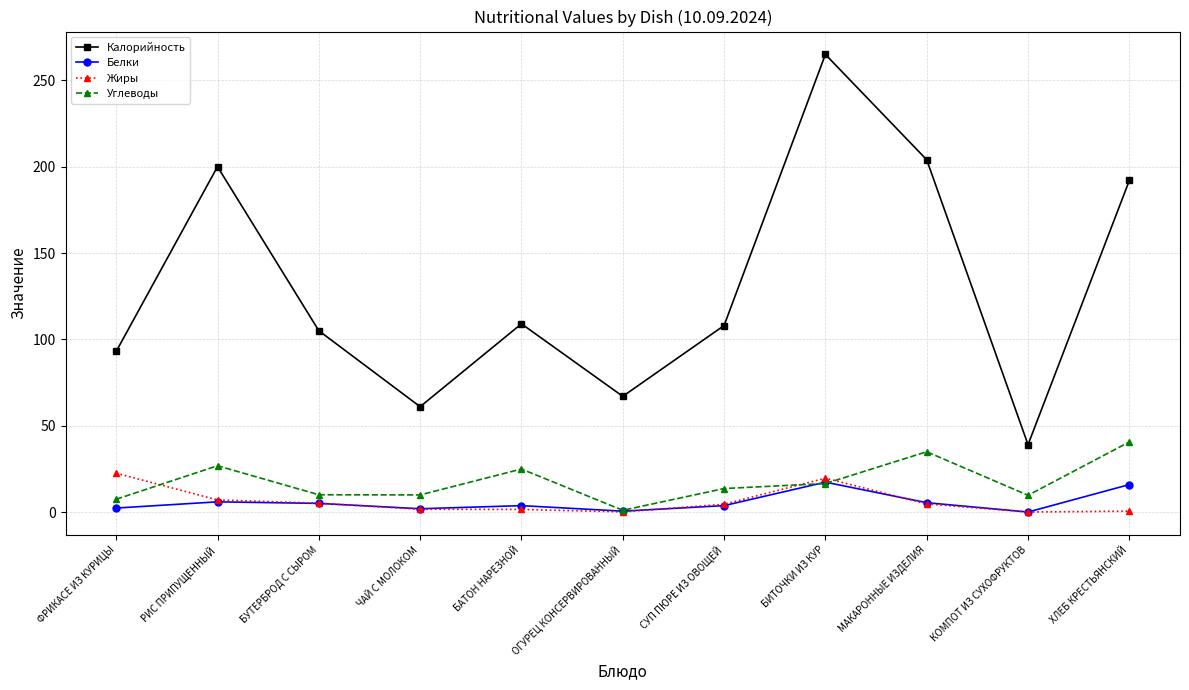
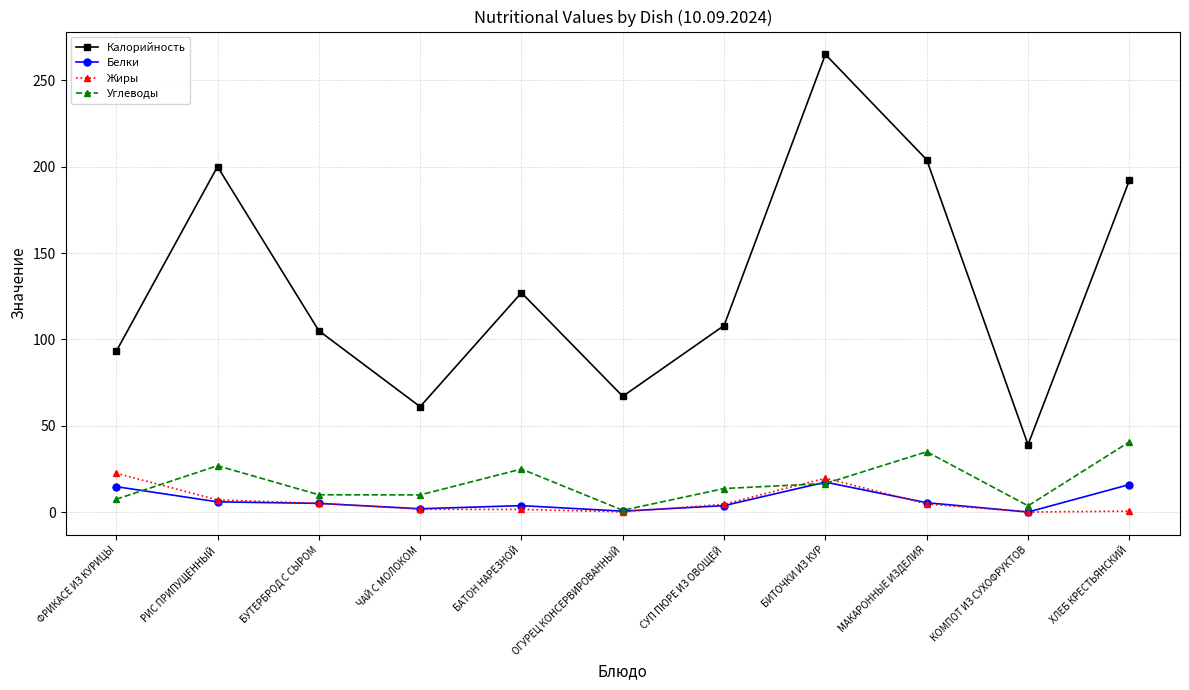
  {
    "Калорийность": {
      "ФРИКАСЕ ИЗ КУРИЦЫ": 93,
      "РИС ПРИПУЩЕННЫЙ": 200,
      "БУТЕРБРОД С СЫРОМ": 105,
      "ЧАЙ С МОЛОКОМ": 61,
-     "БАТОН НАРЕЗНОЙ": 109,
+     "БАТОН НАРЕЗНОЙ": 127,
      "ОГУРЕЦ КОНСЕРВИРОВАННЫЙ": 67,
      "СУП ПЮРЕ ИЗ ОВОЩЕЙ": 108,
      "БИТОЧКИ ИЗ КУР": 265,
      "МАКАРОННЫЕ ИЗДЕЛИЯ": 204,
      "КОМПОТ ИЗ СУХОФРУКТОВ": 39,
      "ХЛЕБ КРЕСТЬЯНСКИЙ": 192
    },
    "Белки": {
-     "ФРИКАСЕ ИЗ КУРИЦЫ": 2,
+     "ФРИКАСЕ ИЗ КУРИЦЫ": 15,
      "БАТОН НАРЕЗНОЙ": 4,
      "ХЛЕБ КРЕСТЬЯНСКИЙ": 16
    },
    "Жиры": {
      "ФРИКАСЕ ИЗ КУРИЦЫ": 23,
      "БАТОН НАРЕЗНОЙ": 2,
      "БИТОЧКИ ИЗ КУР": 20,
      "ХЛЕБ КРЕСТЬЯНСКИЙ": 1
    },
    "Углеводы": {
      "ФРИКАСЕ ИЗ КУРИЦЫ": 7,
      "РИС ПРИПУЩЕННЫЙ": 27,
      "БУТЕРБРОД С СЫРОМ": 10,
      "ЧАЙ С МОЛОКОМ": 10,
      "БАТОН НАРЕЗНОЙ": 25,
      "СУП ПЮРЕ ИЗ ОВОЩЕЙ": 14,
      "МАКАРОННЫЕ ИЗДЕЛИЯ": 35,
-     "КОМПОТ ИЗ СУХОФРУКТОВ": 10,
+     "КОМПОТ ИЗ СУХОФРУКТОВ": 4,
      "ХЛЕБ КРЕСТЬЯНСКИЙ": 41
    }
  }
